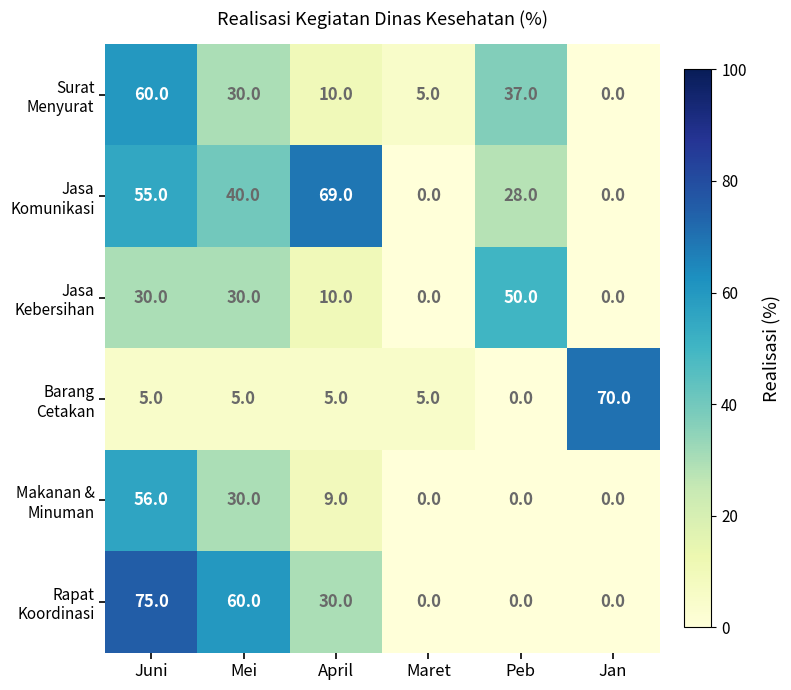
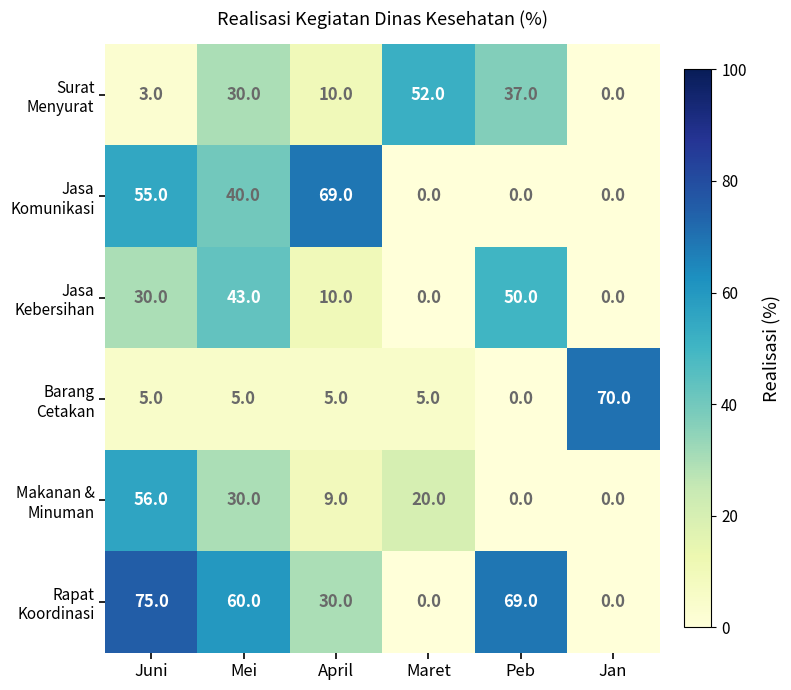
  {
    "Surat Menyurat": {
-     "Juni": 60.0,
+     "Juni": 3.0,
      "Mei": 30.0,
      "April": 10.0,
-     "Maret": 5.0,
+     "Maret": 52.0,
      "Peb": 37.0,
      "Jan": 0.0
    },
    "Jasa Komunikasi": {
      "Juni": 55.0,
      "Mei": 40.0,
      "April": 69.0,
      "Maret": 0.0,
-     "Peb": 28.0,
+     "Peb": 0.0,
      "Jan": 0.0
    },
    "Jasa Kebersihan": {
      "Juni": 30.0,
-     "Mei": 30.0,
+     "Mei": 43.0,
      "April": 10.0,
      "Maret": 0.0,
      "Peb": 50.0,
      "Jan": 0.0
    },
    "Barang Cetakan": {
      "Juni": 5.0,
      "Mei": 5.0,
      "April": 5.0,
      "Maret": 5.0,
      "Peb": 0.0,
      "Jan": 70.0
    },
    "Makanan & Minuman": {
      "Juni": 56.0,
      "Mei": 30.0,
      "April": 9.0,
-     "Maret": 0.0,
+     "Maret": 20.0,
      "Peb": 0.0,
      "Jan": 0.0
    },
    "Rapat Koordinasi": {
      "Juni": 75.0,
      "Mei": 60.0,
      "April": 30.0,
      "Maret": 0.0,
-     "Peb": 0.0,
+     "Peb": 69.0,
      "Jan": 0.0
    }
  }
